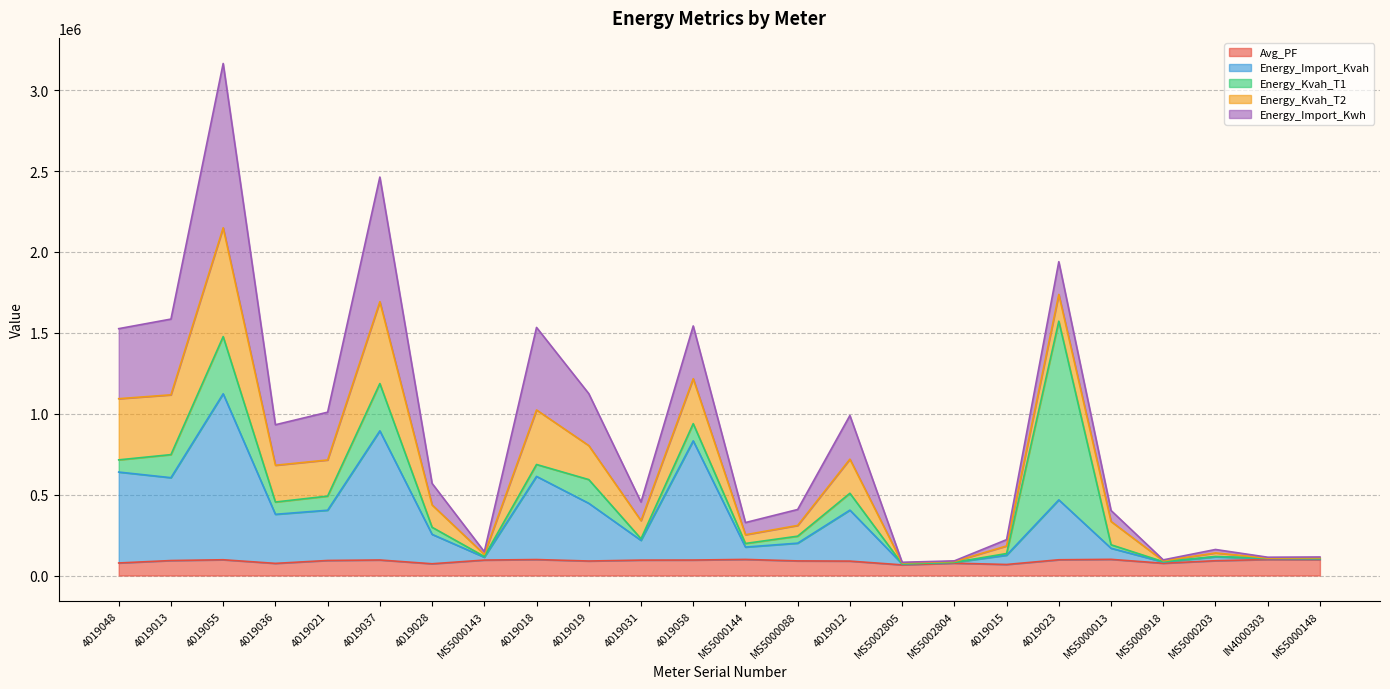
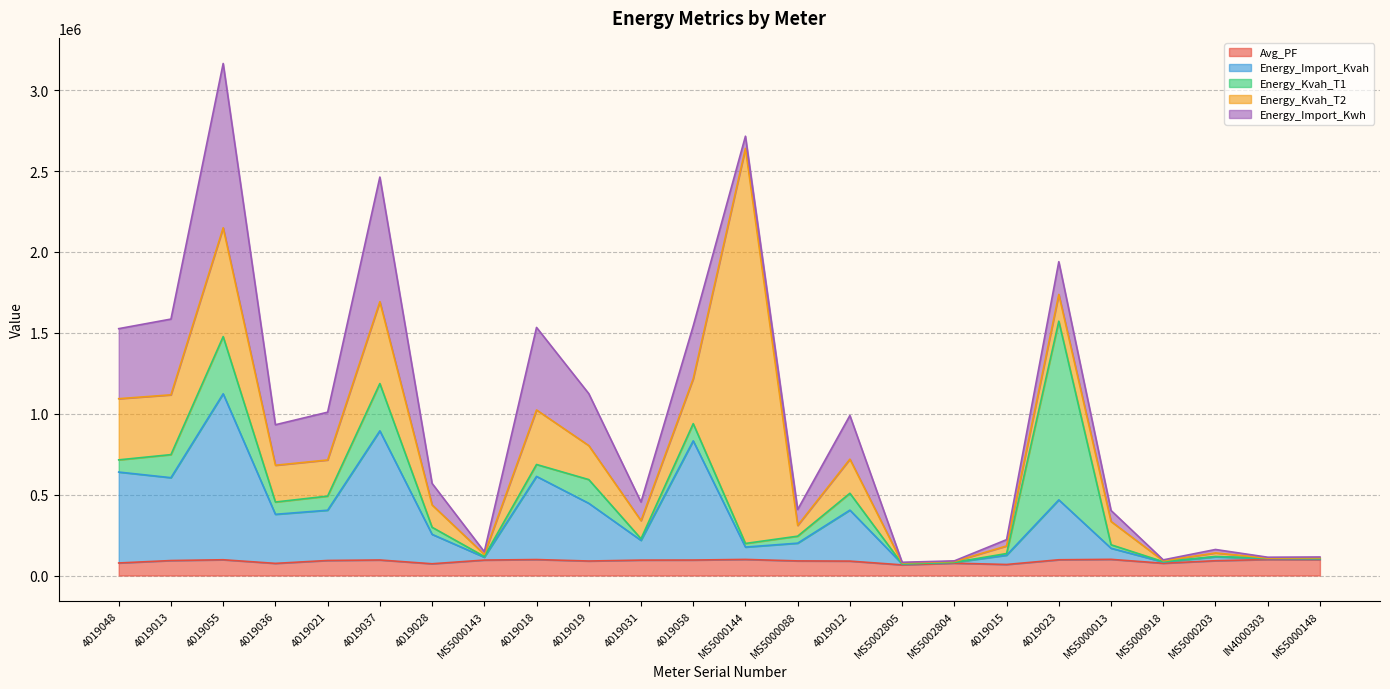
  {
    "Avg_PF": {
      "4019048": 80000,
      "4019013": 90000,
      "4019055": 100000,
      "4019036": 80000,
      "4019021": 90000,
      "4019037": 100000,
      "4019028": 70000,
      "MS5000143": 100000,
      "4019018": 100000,
      "4019019": 90000,
      "4019031": 100000,
      "4019058": 100000,
      "MS5000144": 100000,
      "MS5000088": 90000,
      "4019012": 90000,
      "4019015": 70000,
      "4019023": 100000,
      "MS5000013": 100000,
      "MS5000203": 90000
    },
    "Energy_Import_Kvah": {
      "4019048": 560000,
      "4019013": 510000,
      "4019055": 1030000,
      "4019036": 300000,
      "4019021": 310000,
      "4019037": 800000,
      "4019028": 180000,
      "4019018": 510000,
      "4019019": 360000,
      "4019058": 740000,
      "MS5000144": 80000,
      "MS5000088": 110000,
      "4019012": 320000,
      "4019023": 370000,
      "MS5000013": 70000
    },
    "Energy_Kvah_T1": {
      "4019048": 80000,
      "4019013": 140000,
      "4019055": 350000,
      "4019036": 80000,
      "4019021": 90000,
      "4019037": 290000,
      "4019028": 40000,
      "4019018": 70000,
      "4019019": 150000,
      "4019058": 110000,
      "MS5000144": 20000,
      "MS5000088": 40000,
      "4019012": 100000,
      "4019023": 1100000,
      "MS5000013": 20000
    },
    "Energy_Kvah_T2": {
      "4019048": 380000,
      "4019013": 370000,
      "4019055": 670000,
      "4019036": 230000,
      "4019021": 220000,
      "4019037": 510000,
      "4019028": 140000,
      "4019018": 340000,
      "4019019": 210000,
      "4019031": 110000,
      "4019058": 280000,
-     "MS5000144": 50000,
+     "MS5000144": 2440000,
      "MS5000088": 70000,
      "4019012": 210000,
      "4019015": 50000,
      "4019023": 170000,
      "MS5000013": 140000,
      "MS5000203": 20000
    },
    "Energy_Import_Kwh": {
      "4019048": 430000,
      "4019013": 470000,
      "4019055": 1020000,
      "4019036": 250000,
      "4019021": 300000,
      "4019037": 770000,
      "4019028": 130000,
      "MS5000143": 20000,
      "4019018": 510000,
      "4019019": 320000,
      "4019031": 110000,
      "4019058": 330000,
      "MS5000144": 80000,
      "MS5000088": 100000,
      "4019012": 270000,
      "4019015": 40000,
      "4019023": 200000,
      "MS5000013": 70000,
      "MS5000203": 20000
    }
  }
